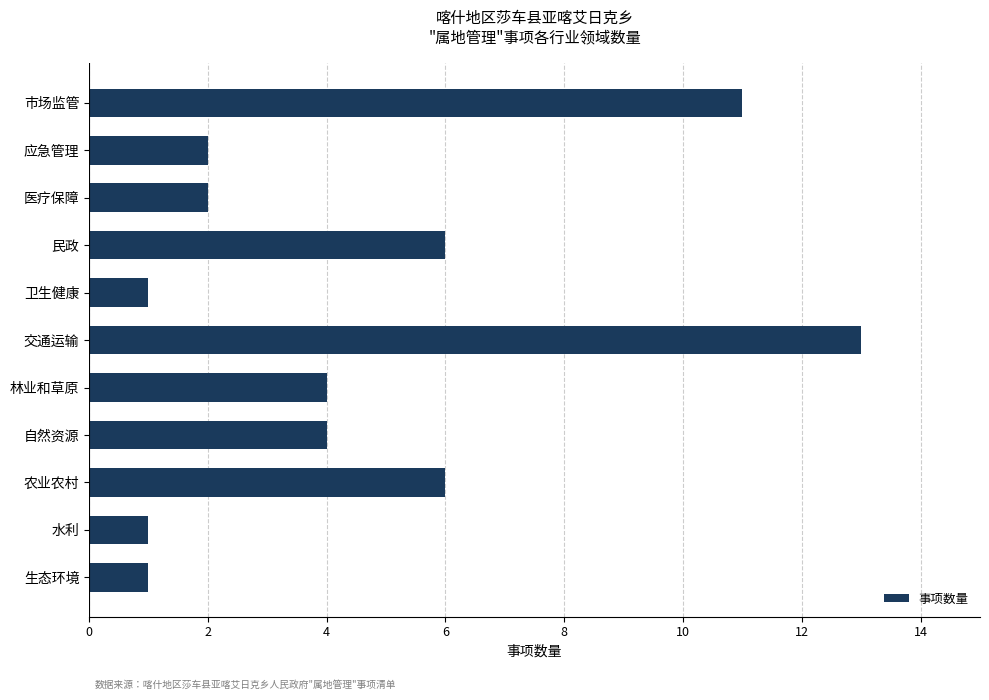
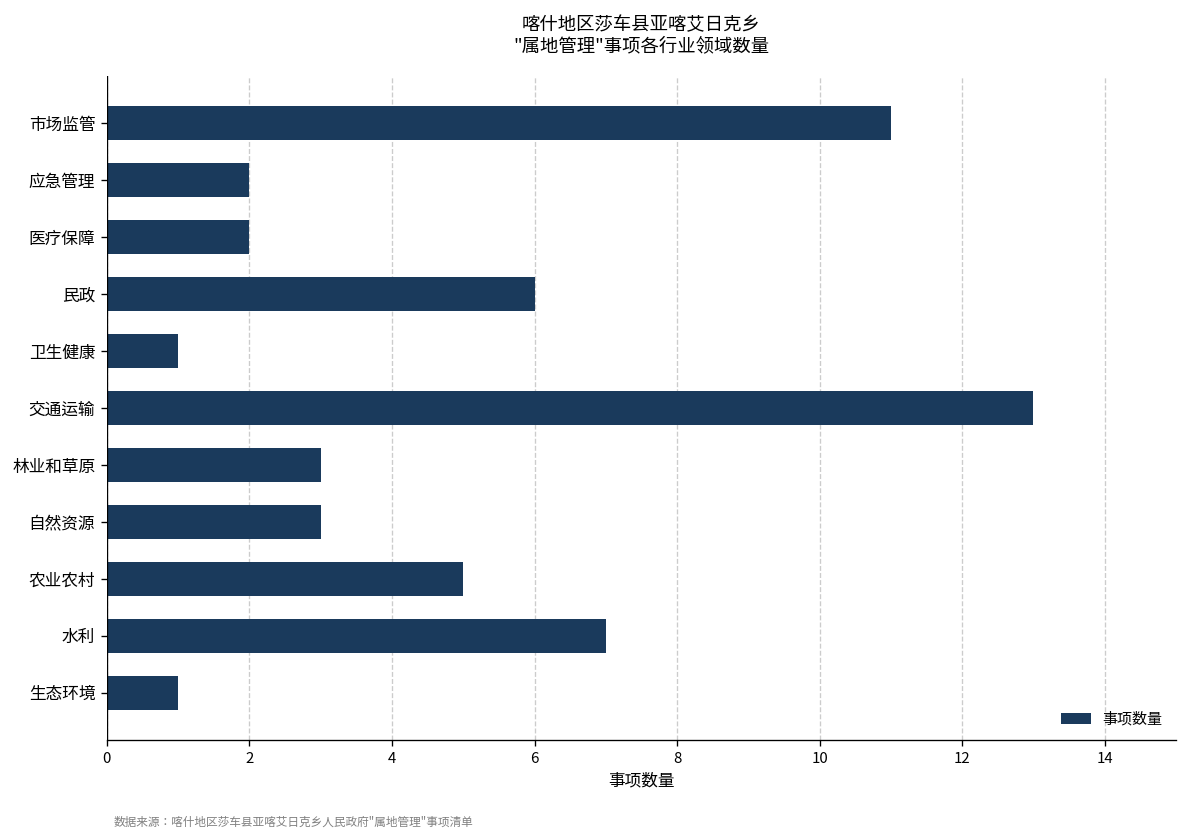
  {
    "市场监管": 11,
    "应急管理": 2,
    "医疗保障": 2,
    "民政": 6,
    "卫生健康": 1,
    "交通运输": 13,
-   "林业和草原": 4,
-   "自然资源": 4,
-   "农业农村": 6,
-   "水利": 1,
+   "林业和草原": 3,
+   "自然资源": 3,
+   "农业农村": 5,
+   "水利": 7,
    "生态环境": 1
  }
